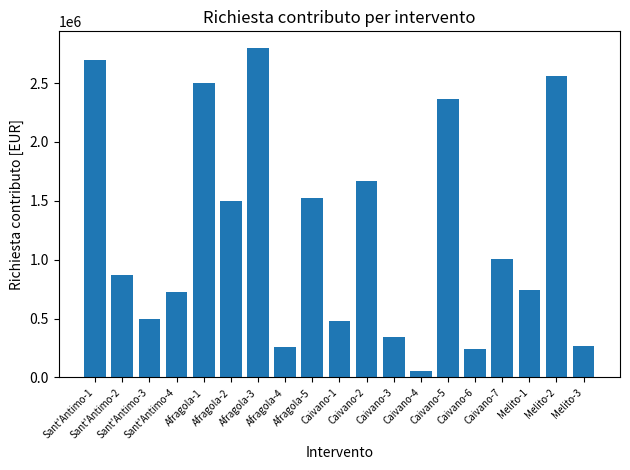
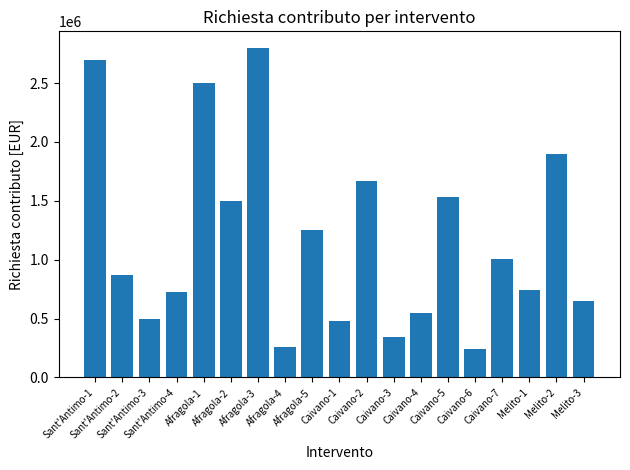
  {
    "Sant'Antimo-1": 2700000,
    "Sant'Antimo-2": 870000,
    "Sant'Antimo-3": 500000,
    "Sant'Antimo-4": 730000,
    "Afragola-1": 2500000,
    "Afragola-2": 1500000,
    "Afragola-3": 2800000,
    "Afragola-4": 250000,
-   "Afragola-5": 1520000,
+   "Afragola-5": 1250000,
    "Caivano-1": 480000,
    "Caivano-2": 1670000,
    "Caivano-3": 340000,
-   "Caivano-4": 60000,
-   "Caivano-5": 2360000,
+   "Caivano-4": 540000,
+   "Caivano-5": 1530000,
    "Caivano-6": 240000,
    "Caivano-7": 1010000,
    "Melito-1": 740000,
-   "Melito-2": 2560000,
-   "Melito-3": 270000
+   "Melito-2": 1900000,
+   "Melito-3": 650000
  }
